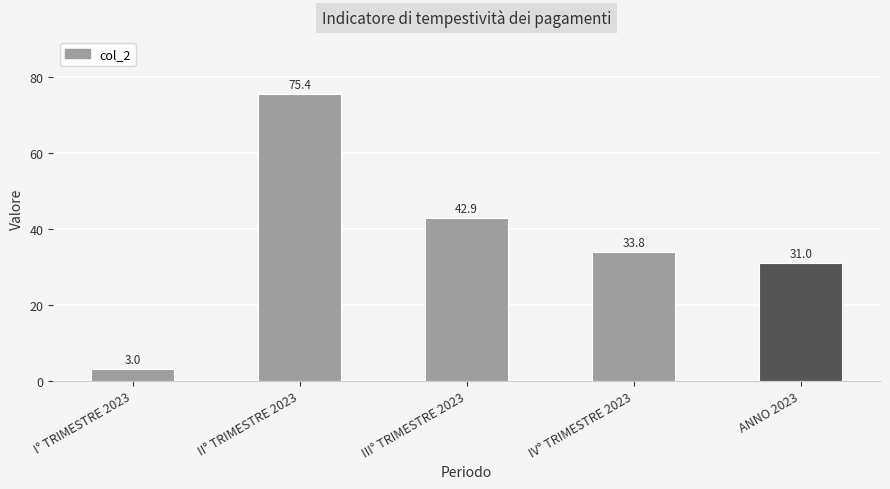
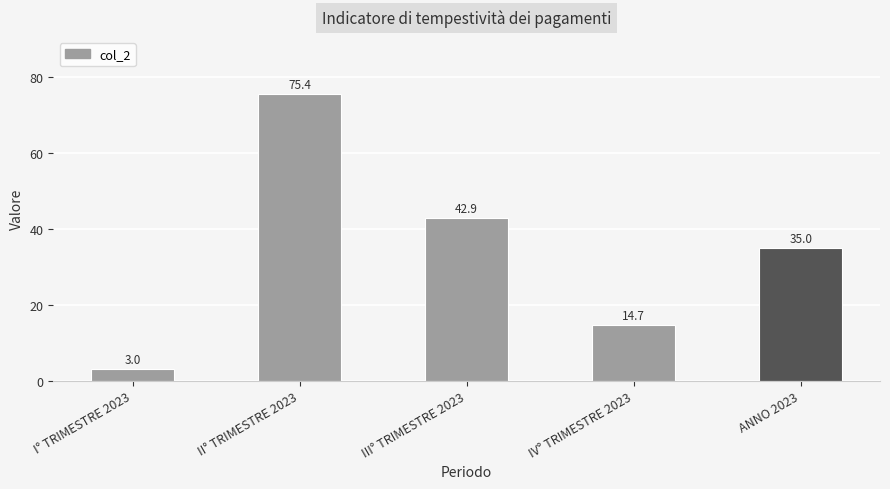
  {
    "I° TRIMESTRE 2023": 3.0,
    "II° TRIMESTRE 2023": 75.4,
    "III° TRIMESTRE 2023": 42.9,
-   "IV° TRIMESTRE 2023": 33.8,
-   "ANNO 2023": 31.0
+   "IV° TRIMESTRE 2023": 14.7,
+   "ANNO 2023": 35.0
  }
